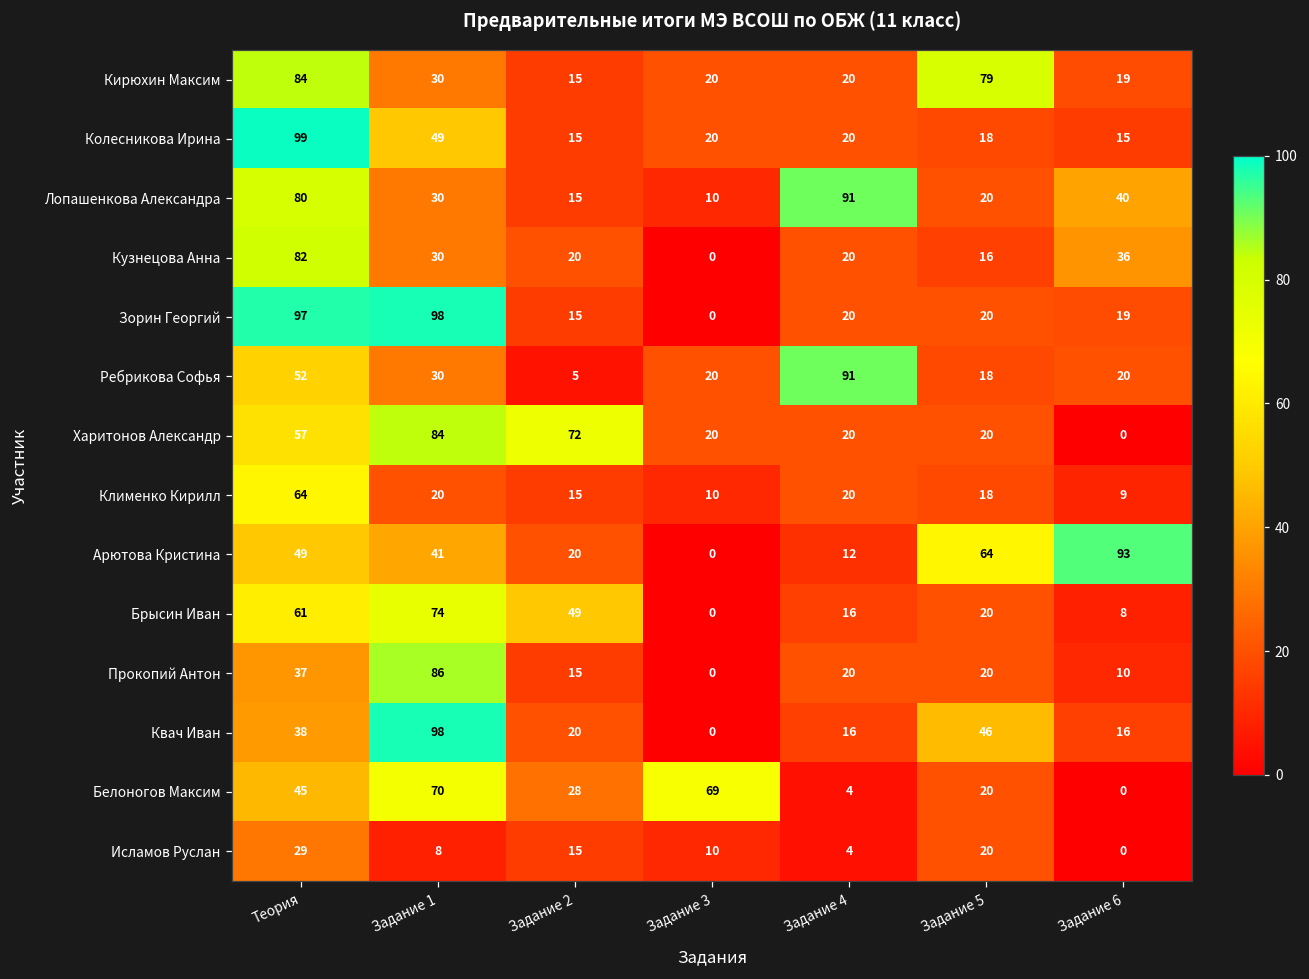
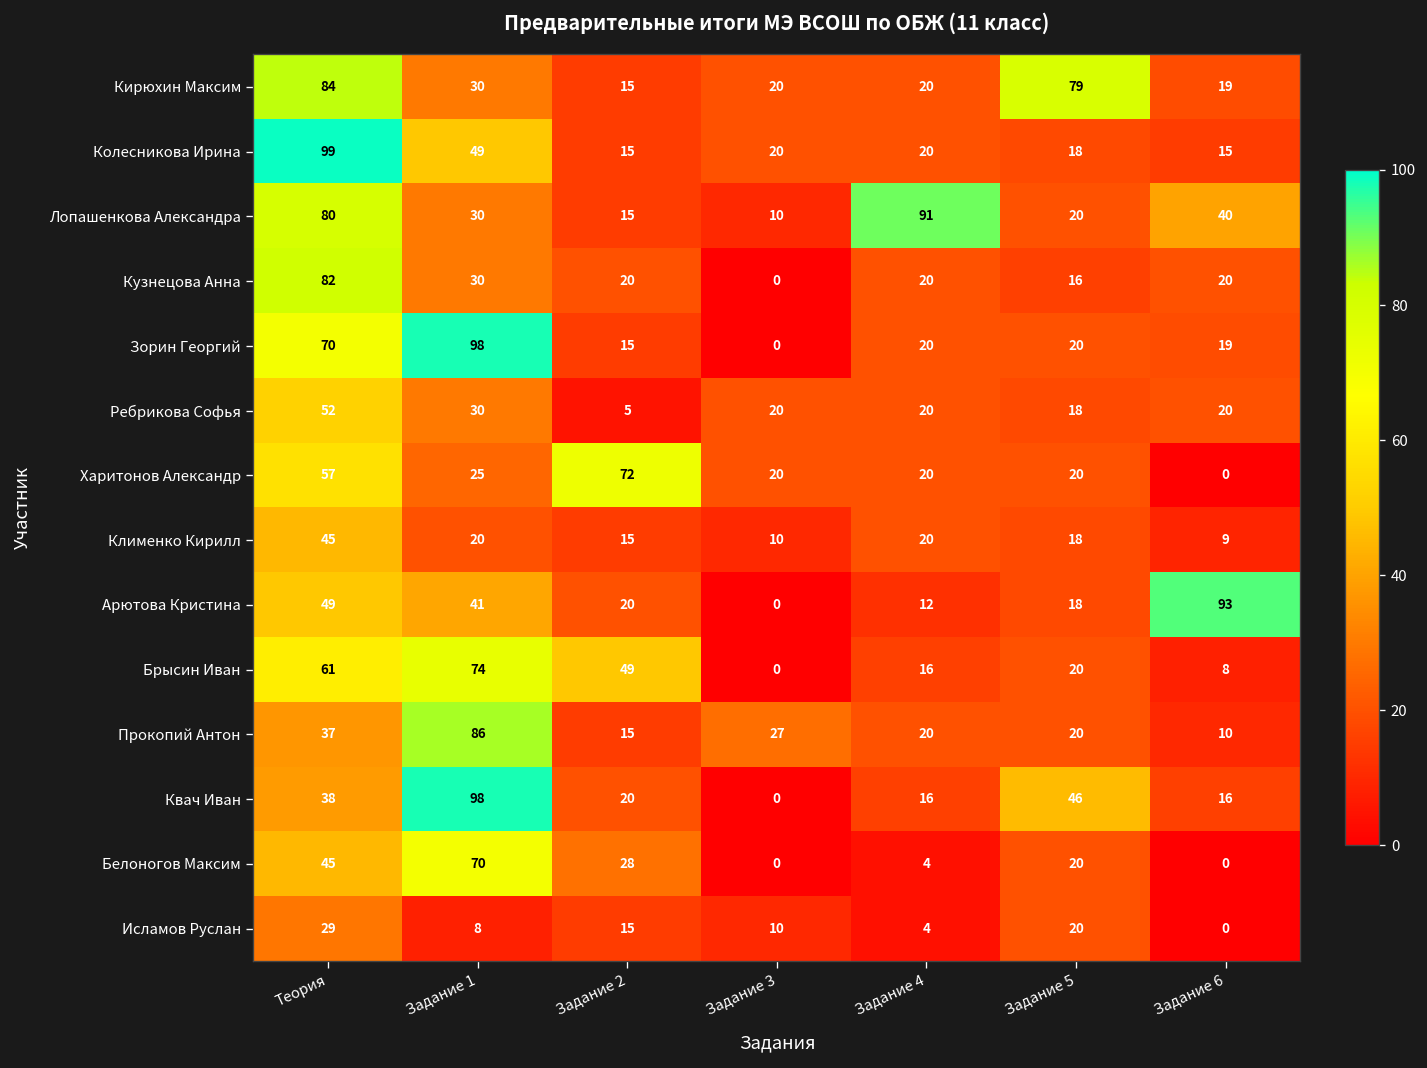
  {
    "Кирюхин Максим": {
      "Теория": 84,
      "Задание 1": 30,
      "Задание 2": 15,
      "Задание 3": 20,
      "Задание 4": 20,
      "Задание 5": 79,
      "Задание 6": 19
    },
    "Колесникова Ирина": {
      "Теория": 99,
      "Задание 1": 49,
      "Задание 2": 15,
      "Задание 3": 20,
      "Задание 4": 20,
      "Задание 5": 18,
      "Задание 6": 15
    },
    "Лопашенкова Александра": {
      "Теория": 80,
      "Задание 1": 30,
      "Задание 2": 15,
      "Задание 3": 10,
      "Задание 4": 91,
      "Задание 5": 20,
      "Задание 6": 40
    },
    "Кузнецова Анна": {
      "Теория": 82,
      "Задание 1": 30,
      "Задание 2": 20,
      "Задание 3": 0,
      "Задание 4": 20,
      "Задание 5": 16,
-     "Задание 6": 36
+     "Задание 6": 20
    },
    "Зорин Георгий": {
-     "Теория": 97,
+     "Теория": 70,
      "Задание 1": 98,
      "Задание 2": 15,
      "Задание 3": 0,
      "Задание 4": 20,
      "Задание 5": 20,
      "Задание 6": 19
    },
    "Ребрикова Софья": {
      "Теория": 52,
      "Задание 1": 30,
      "Задание 2": 5,
      "Задание 3": 20,
-     "Задание 4": 91,
+     "Задание 4": 20,
      "Задание 5": 18,
      "Задание 6": 20
    },
    "Харитонов Александр": {
      "Теория": 57,
-     "Задание 1": 84,
+     "Задание 1": 25,
      "Задание 2": 72,
      "Задание 3": 20,
      "Задание 4": 20,
      "Задание 5": 20,
      "Задание 6": 0
    },
    "Клименко Кирилл": {
-     "Теория": 64,
+     "Теория": 45,
      "Задание 1": 20,
      "Задание 2": 15,
      "Задание 3": 10,
      "Задание 4": 20,
      "Задание 5": 18,
      "Задание 6": 9
    },
    "Арютова Кристина": {
      "Теория": 49,
      "Задание 1": 41,
      "Задание 2": 20,
      "Задание 3": 0,
      "Задание 4": 12,
-     "Задание 5": 64,
+     "Задание 5": 18,
      "Задание 6": 93
    },
    "Брысин Иван": {
      "Теория": 61,
      "Задание 1": 74,
      "Задание 2": 49,
      "Задание 3": 0,
      "Задание 4": 16,
      "Задание 5": 20,
      "Задание 6": 8
    },
    "Прокопий Антон": {
      "Теория": 37,
      "Задание 1": 86,
      "Задание 2": 15,
-     "Задание 3": 0,
+     "Задание 3": 27,
      "Задание 4": 20,
      "Задание 5": 20,
      "Задание 6": 10
    },
    "Квач Иван": {
      "Теория": 38,
      "Задание 1": 98,
      "Задание 2": 20,
      "Задание 3": 0,
      "Задание 4": 16,
      "Задание 5": 46,
      "Задание 6": 16
    },
    "Белоногов Максим": {
      "Теория": 45,
      "Задание 1": 70,
      "Задание 2": 28,
-     "Задание 3": 69,
+     "Задание 3": 0,
      "Задание 4": 4,
      "Задание 5": 20,
      "Задание 6": 0
    },
    "Исламов Руслан": {
      "Теория": 29,
      "Задание 1": 8,
      "Задание 2": 15,
      "Задание 3": 10,
      "Задание 4": 4,
      "Задание 5": 20,
      "Задание 6": 0
    }
  }
